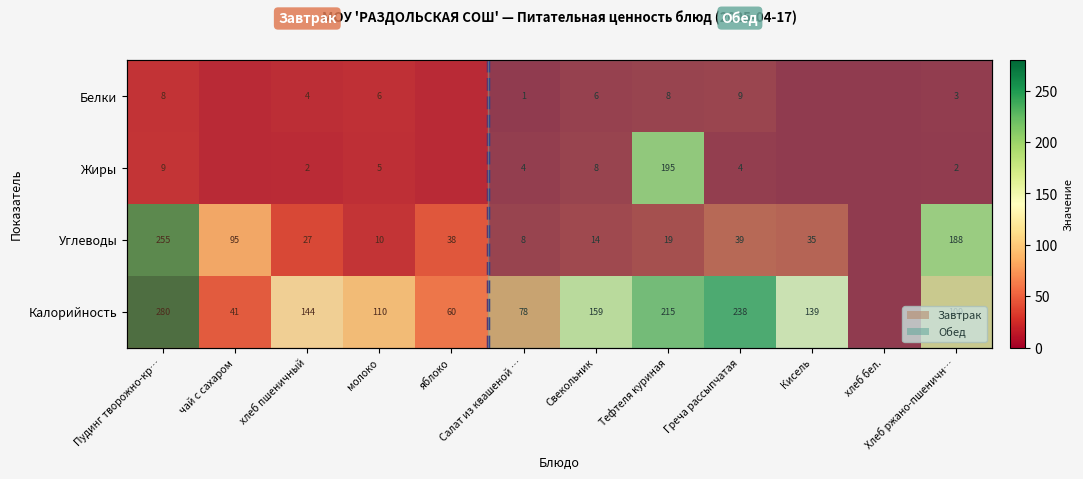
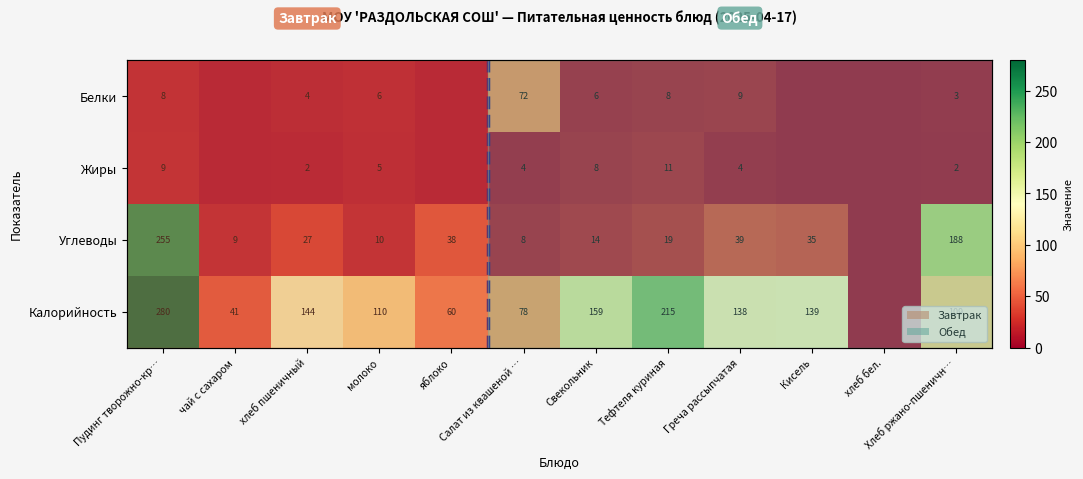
  {
    "Белки": {
      "Пудинг творожно-кр…": 8,
      "хлеб пшеничный": 4,
      "молоко": 6,
-     "Салат из квашеной …": 1,
+     "Салат из квашеной …": 72,
      "Свекольник": 6,
      "Тефтеля куриная": 8,
      "Греча рассыпчатая": 9,
      "Хлеб ржано-пшеничн…": 3
    },
    "Жиры": {
      "Пудинг творожно-кр…": 9,
      "хлеб пшеничный": 2,
      "молоко": 5,
      "Салат из квашеной …": 4,
      "Свекольник": 8,
-     "Тефтеля куриная": 195,
+     "Тефтеля куриная": 11,
      "Греча рассыпчатая": 4,
      "Хлеб ржано-пшеничн…": 2
    },
    "Углеводы": {
      "Пудинг творожно-кр…": 255,
-     "чай с сахаром": 95,
+     "чай с сахаром": 9,
      "хлеб пшеничный": 27,
      "молоко": 10,
      "яблоко": 38,
      "Салат из квашеной …": 8,
      "Свекольник": 14,
      "Тефтеля куриная": 19,
      "Греча рассыпчатая": 39,
      "Кисель": 35,
      "Хлеб ржано-пшеничн…": 188
    },
    "Калорийность": {
      "Пудинг творожно-кр…": 280,
      "чай с сахаром": 41,
      "хлеб пшеничный": 144,
      "молоко": 110,
      "яблоко": 60,
      "Салат из квашеной …": 78,
      "Свекольник": 159,
      "Тефтеля куриная": 215,
-     "Греча рассыпчатая": 238,
+     "Греча рассыпчатая": 138,
      "Кисель": 139
    }
  }
